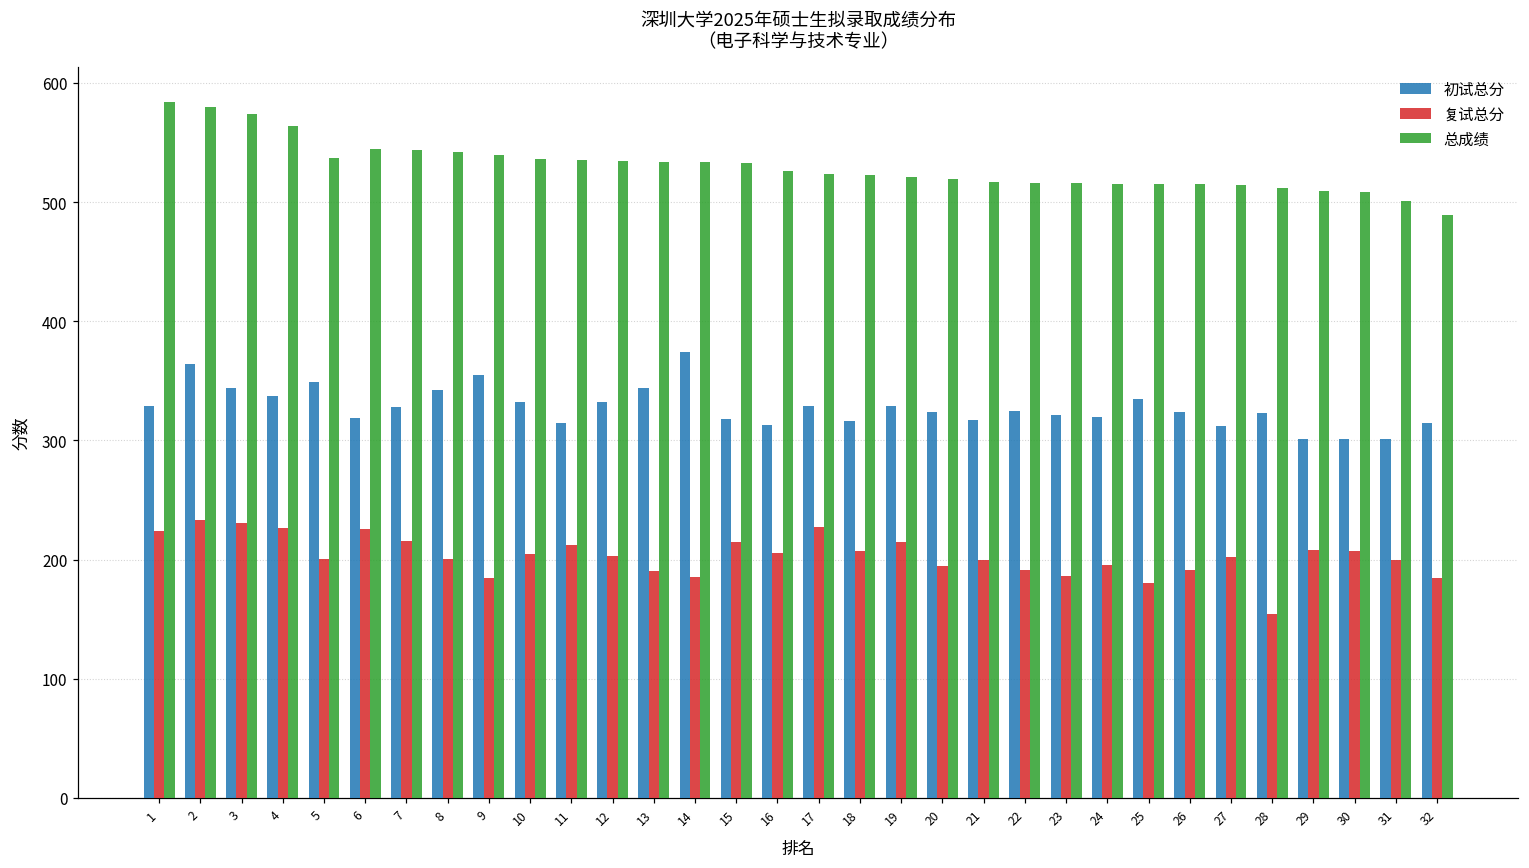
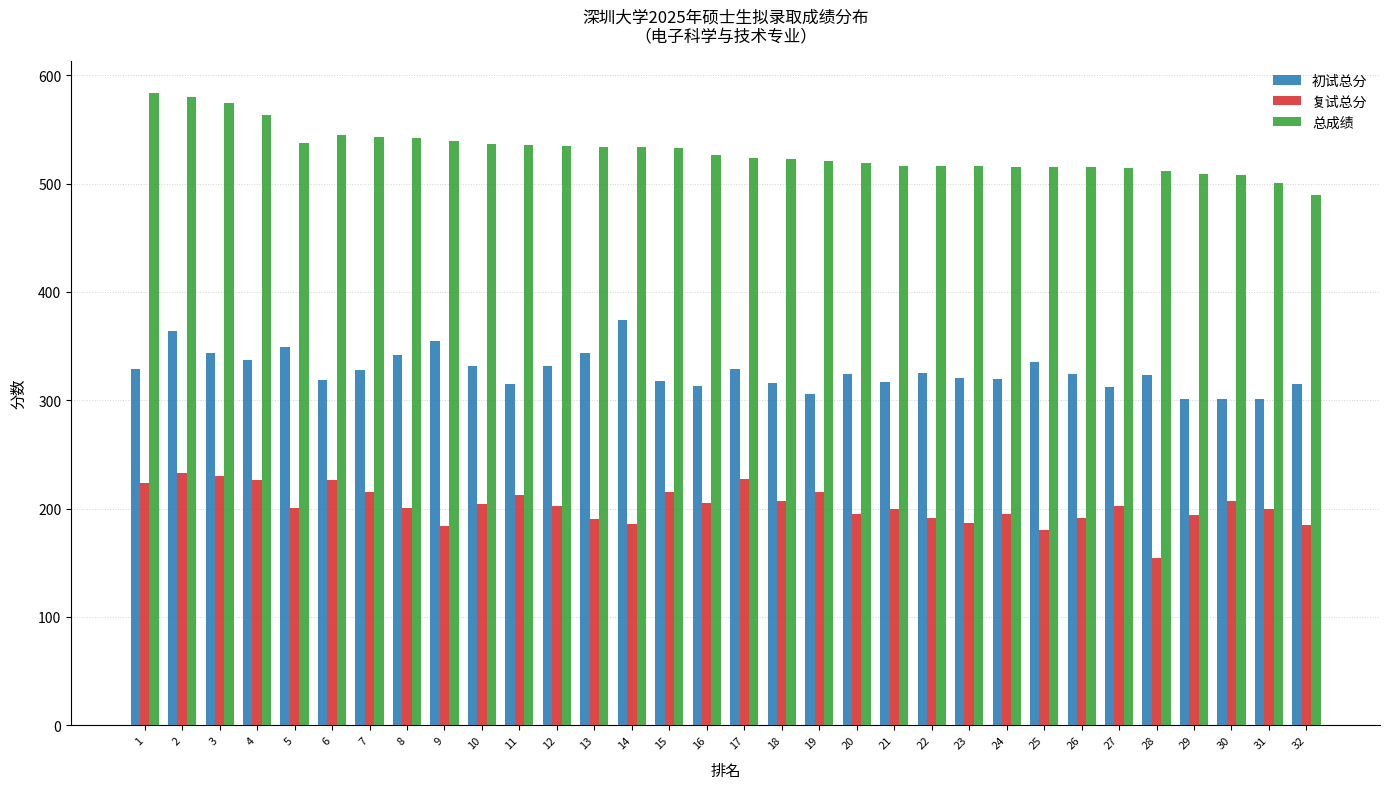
  {
    "初试总分": {
      "1": 329,
      "2": 364,
      "3": 344,
      "4": 337,
      "5": 349,
      "6": 319,
      "7": 328,
      "8": 342,
      "9": 355,
      "10": 332,
      "11": 315,
      "12": 332,
      "13": 344,
      "14": 374,
      "15": 318,
      "16": 313,
      "17": 329,
      "18": 316,
-     "19": 329,
+     "19": 306,
      "20": 324,
      "21": 317,
      "22": 325,
      "23": 321,
      "24": 320,
      "25": 335,
      "26": 324,
      "27": 312,
      "28": 323,
      "29": 301,
      "30": 301,
      "31": 301,
      "32": 315
    },
    "复试总分": {
      "1": 224,
      "2": 233,
      "3": 230,
      "4": 227,
      "5": 201,
      "6": 226,
      "7": 215,
      "8": 200,
      "9": 184,
      "10": 204,
      "11": 212,
      "12": 203,
      "13": 190,
      "14": 186,
      "15": 215,
      "16": 205,
      "17": 227,
      "18": 207,
      "19": 215,
      "20": 195,
      "21": 200,
      "22": 191,
      "23": 186,
      "24": 195,
      "25": 180,
      "26": 191,
      "27": 202,
      "28": 154,
-     "29": 208,
+     "29": 194,
      "30": 207,
      "31": 200,
      "32": 185
    },
    "总成绩": {
      "1": 584,
      "2": 580,
      "3": 574,
      "4": 564,
      "5": 537,
      "6": 545,
      "7": 543,
      "8": 542,
      "9": 539,
      "10": 536,
      "11": 535,
      "12": 535,
      "13": 534,
      "14": 534,
      "15": 533,
      "16": 526,
      "17": 524,
      "18": 523,
      "19": 521,
      "20": 519,
      "21": 517,
      "22": 516,
      "23": 516,
      "24": 515,
      "25": 515,
      "26": 515,
      "27": 514,
      "28": 512,
      "29": 509,
      "30": 508,
      "31": 501,
      "32": 490
    }
  }
